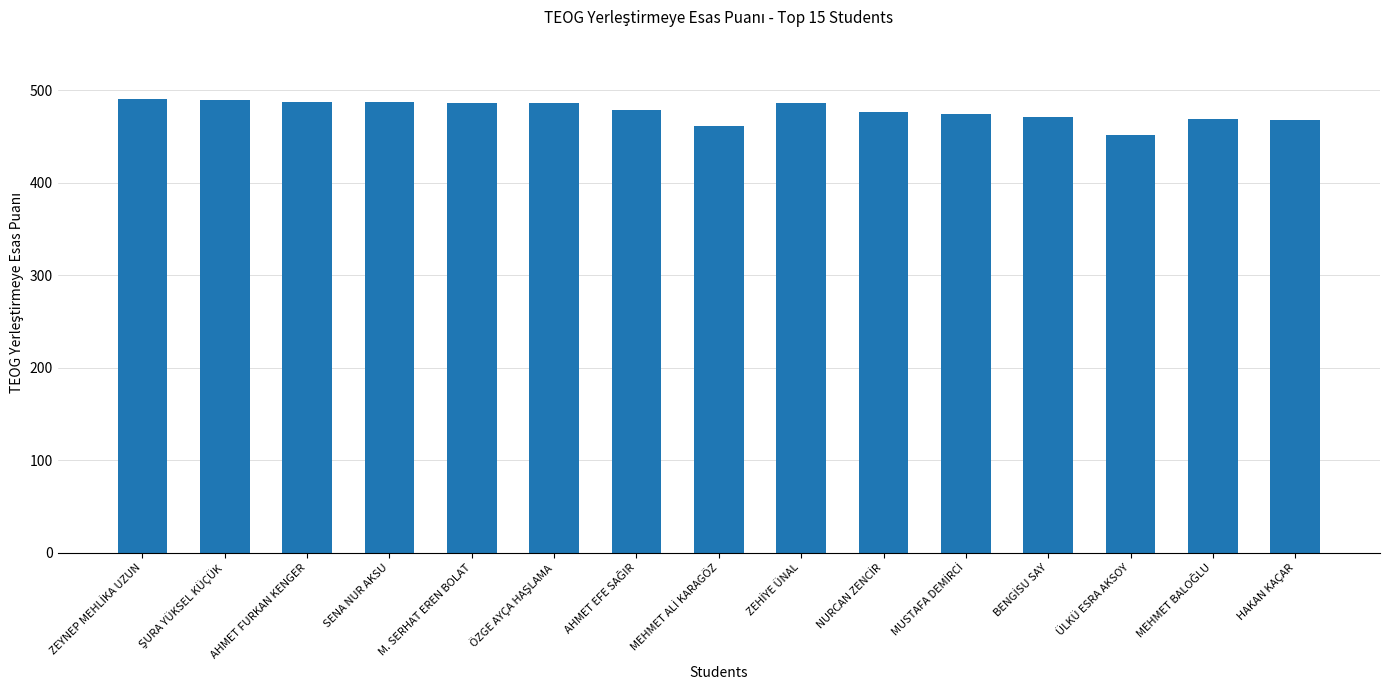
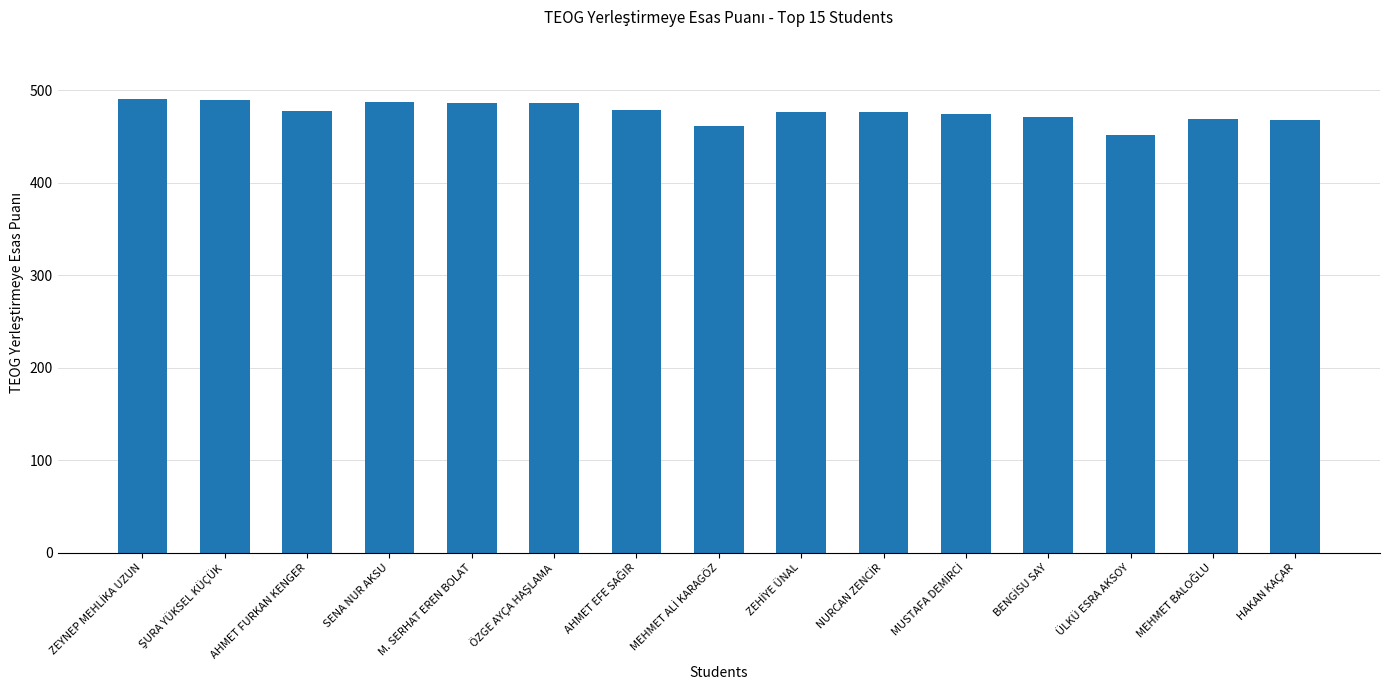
  {
    "ZEYNEP MEHLİKA UZUN": 490,
    "ŞURA YÜKSEL KÜÇÜK": 490,
-   "AHMET FURKAN KENGER": 490,
+   "AHMET FURKAN KENGER": 480,
    "SENA NUR AKSU": 490,
    "M. SERHAT EREN BOLAT": 490,
    "ÖZGE AYÇA HAŞLAMA": 490,
    "AHMET EFE SAĞIR": 480,
    "MEHMET ALİ KARAGÖZ": 460,
-   "ZEHİYE ÜNAL": 490,
+   "ZEHİYE ÜNAL": 480,
    "NURCAN ZENCİR": 480,
    "MUSTAFA DEMİRCİ": 470,
    "BENGİSU SAY": 470,
    "ÜLKÜ ESRA AKSOY": 450,
    "MEHMET BALOĞLU": 470,
    "HAKAN KAÇAR": 470
  }
